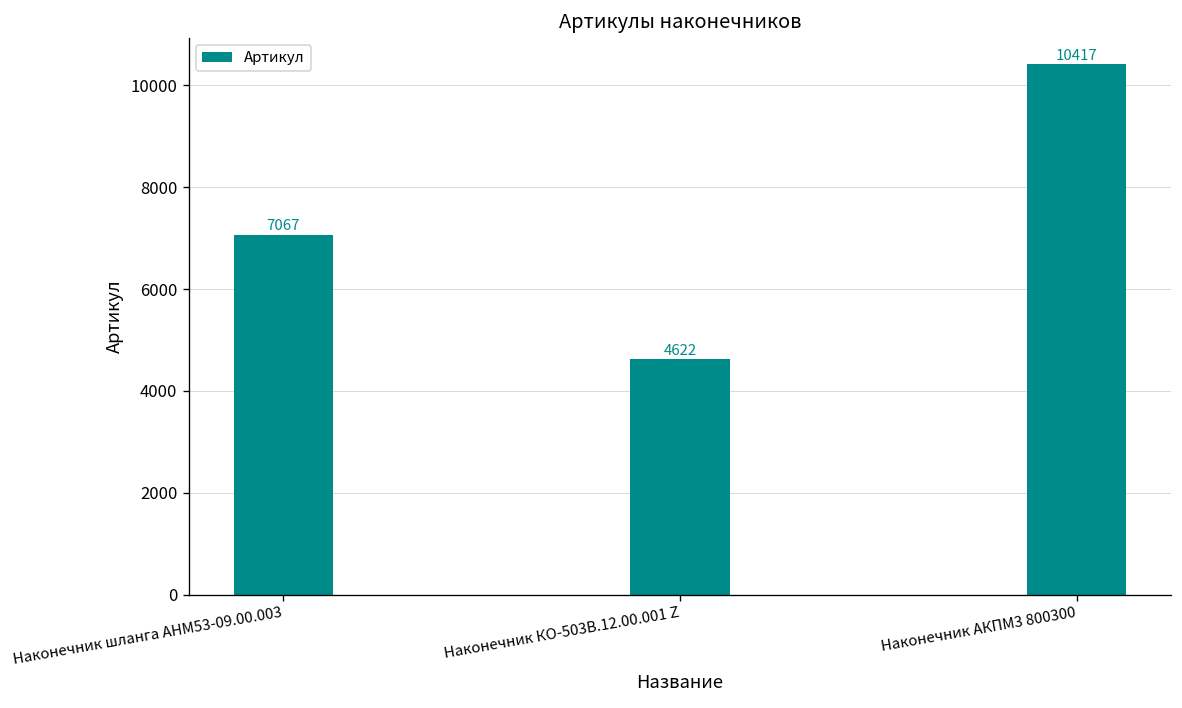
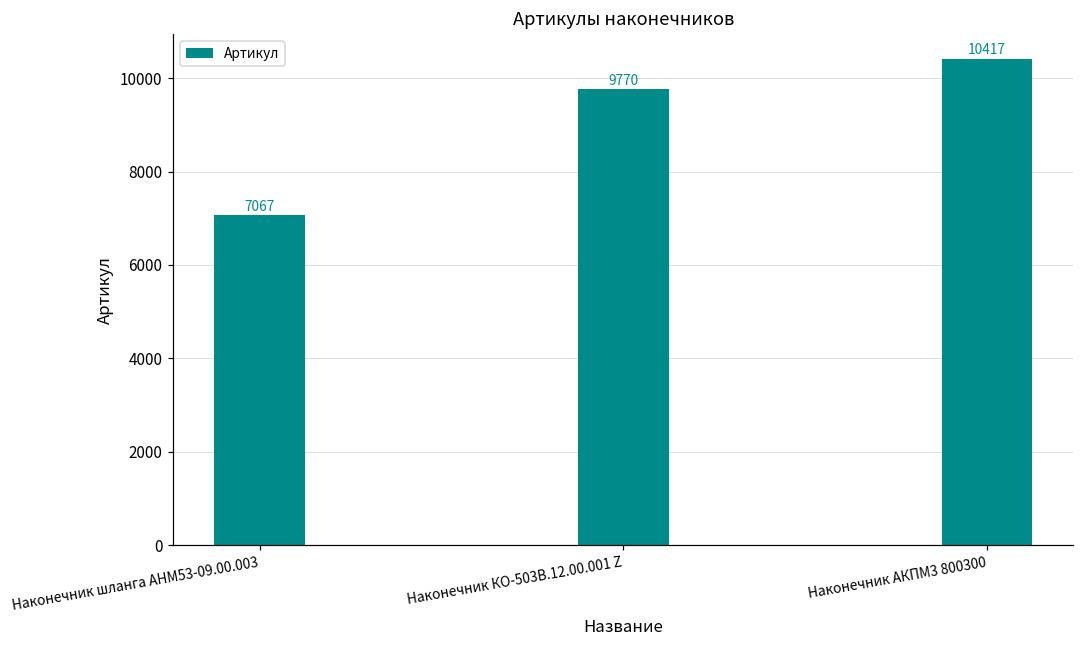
  {
    "Наконечник шланга АНМ53-09.00.003": 7067,
-   "Наконечник КО-503В.12.00.001 Z": 4622,
+   "Наконечник КО-503В.12.00.001 Z": 9770,
    "Наконечник АКПМ3 800300": 10417
  }
